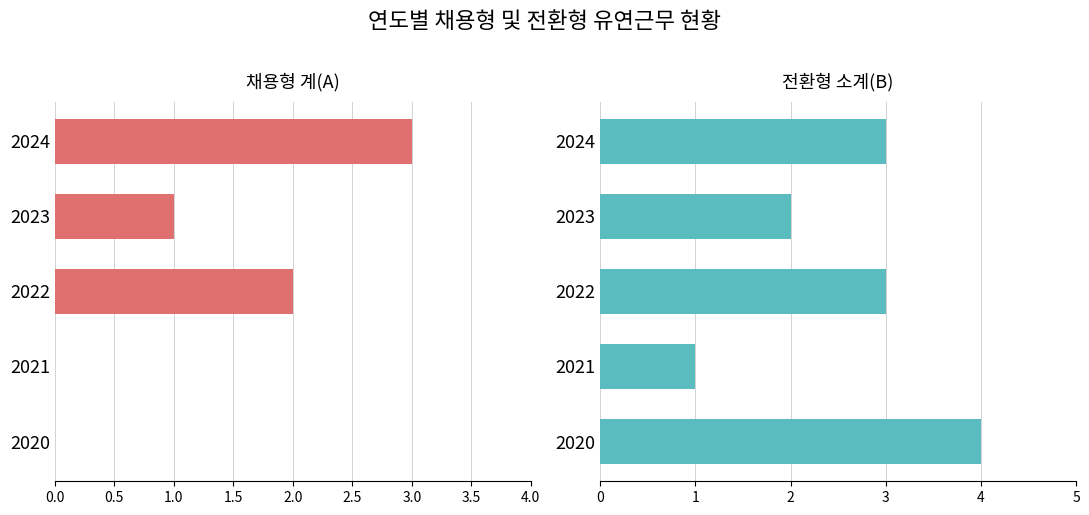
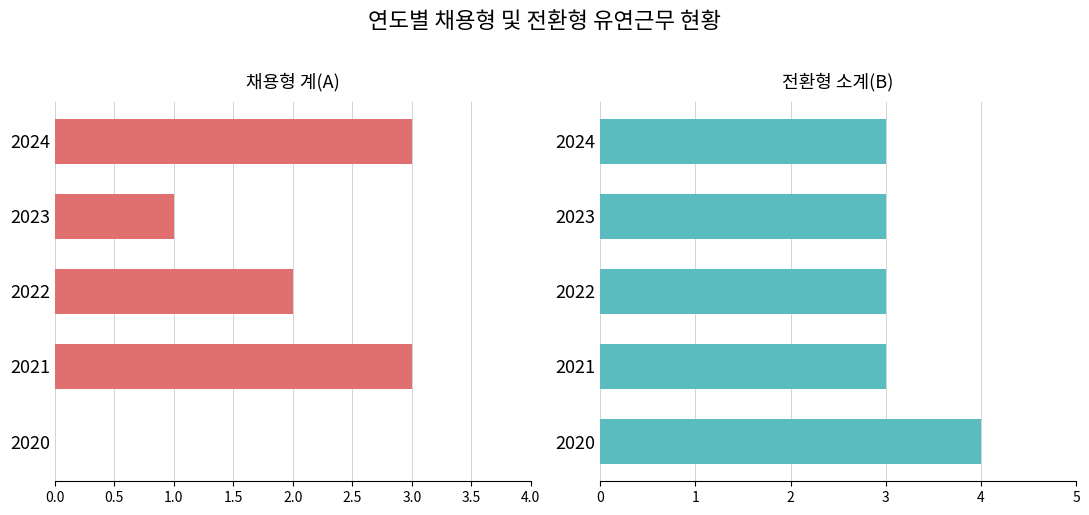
  {
    "채용형 계(A)": {
      "2024": 3,
      "2023": 1,
      "2022": 2,
-     "2021": 0,
+     "2021": 3,
      "2020": 0
    },
    "전환형 소계(B)": {
      "2024": 3,
-     "2023": 2,
+     "2023": 3,
      "2022": 3,
-     "2021": 1,
+     "2021": 3,
      "2020": 4
    }
  }
